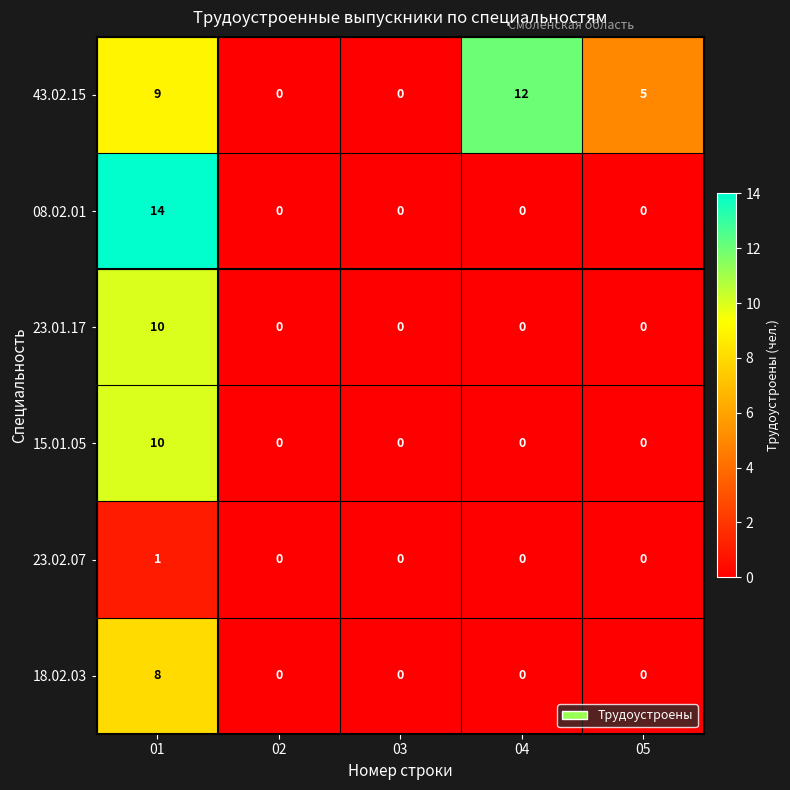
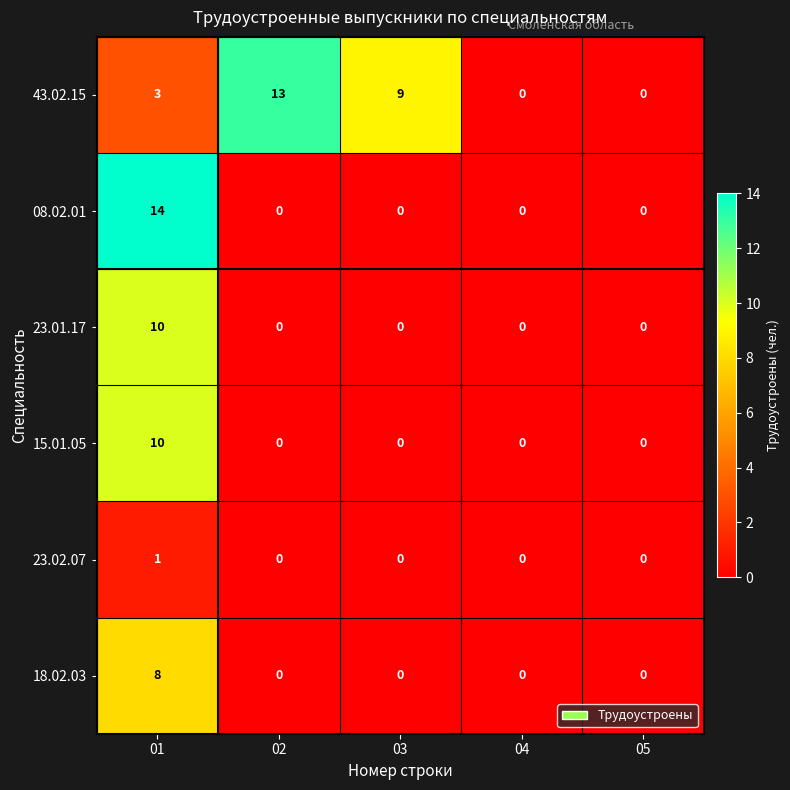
  {
    "43.02.15": {
-     "01": 9,
-     "02": 0,
-     "03": 0,
-     "04": 12,
-     "05": 5
+     "01": 3,
+     "02": 13,
+     "03": 9,
+     "04": 0,
+     "05": 0
    },
    "08.02.01": {
      "01": 14,
      "02": 0,
      "03": 0,
      "04": 0,
      "05": 0
    },
    "23.01.17": {
      "01": 10,
      "02": 0,
      "03": 0,
      "04": 0,
      "05": 0
    },
    "15.01.05": {
      "01": 10,
      "02": 0,
      "03": 0,
      "04": 0,
      "05": 0
    },
    "23.02.07": {
      "01": 1,
      "02": 0,
      "03": 0,
      "04": 0,
      "05": 0
    },
    "18.02.03": {
      "01": 8,
      "02": 0,
      "03": 0,
      "04": 0,
      "05": 0
    }
  }
